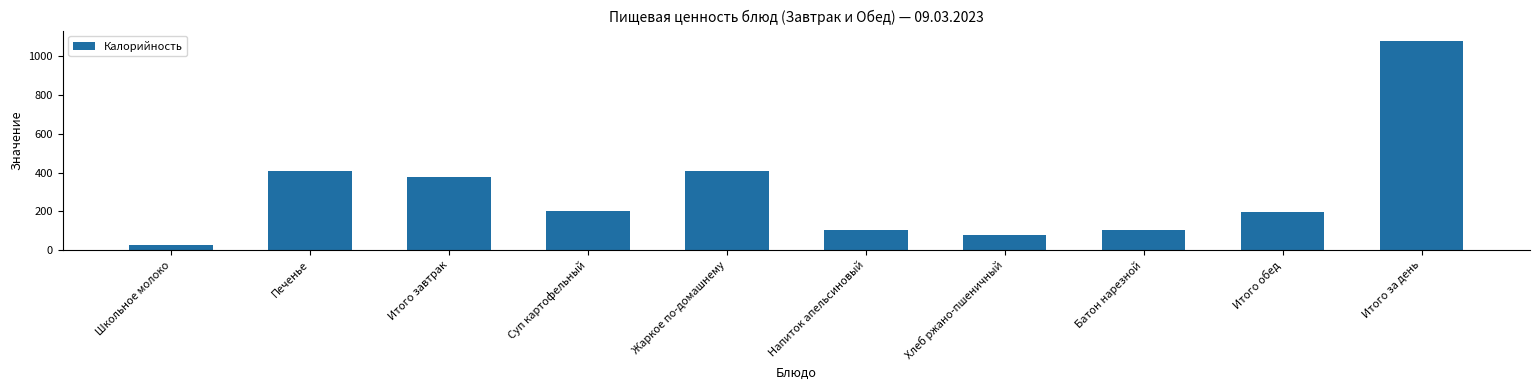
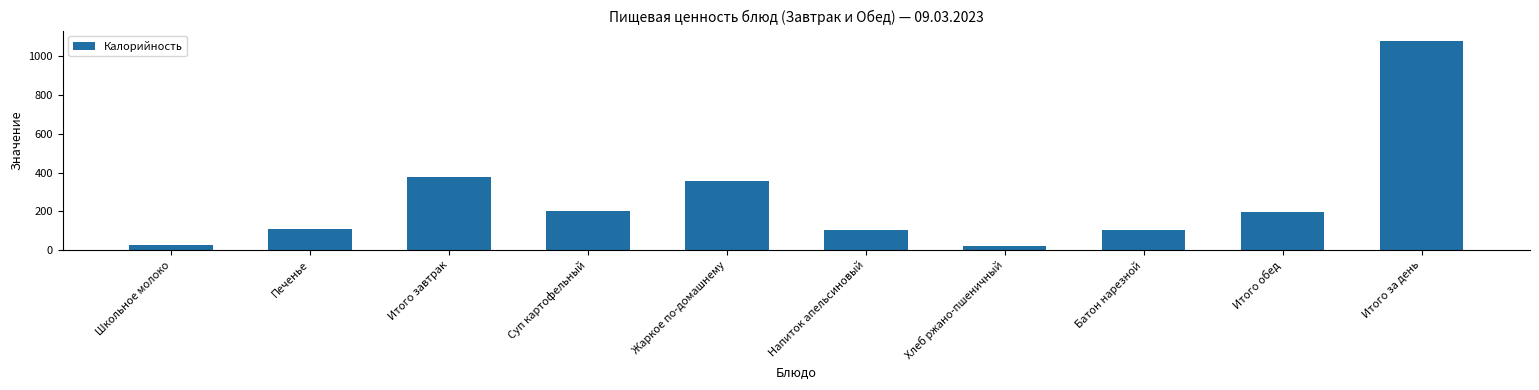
  {
    "Школьное молоко": 30,
-   "Печенье": 410,
+   "Печенье": 110,
    "Итого завтрак": 370,
    "Суп картофельный": 200,
-   "Жаркое по-домашнему": 410,
+   "Жаркое по-домашнему": 350,
    "Напиток апельсиновый": 100,
-   "Хлеб ржано-пшеничный": 80,
+   "Хлеб ржано-пшеничный": 20,
    "Батон нарезной": 100,
    "Итого обед": 200,
    "Итого за день": 1080
  }
